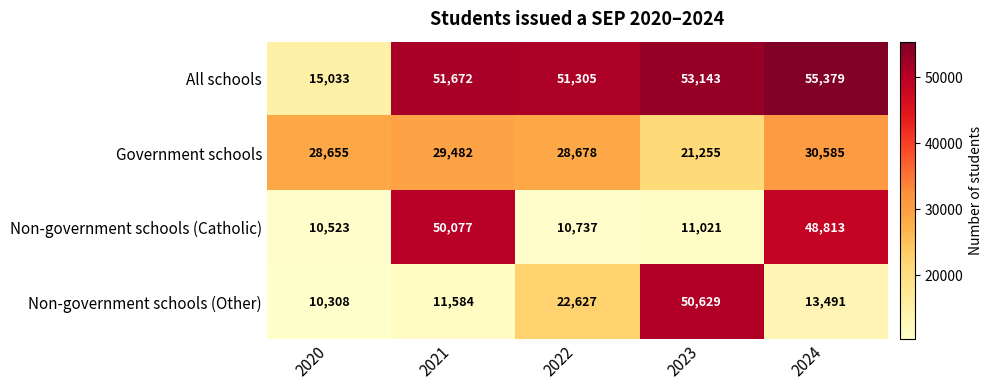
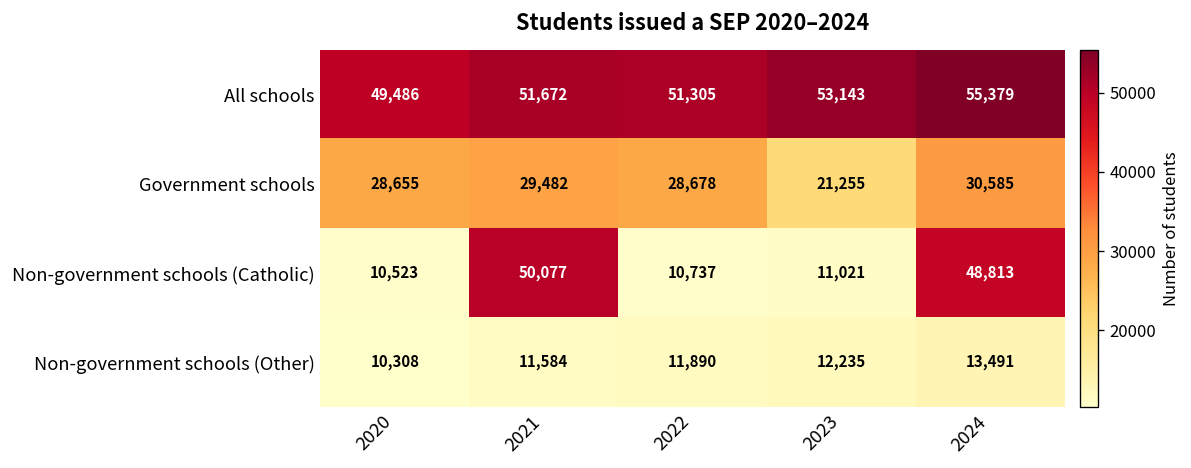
  {
    "All schools": {
-     "2020": "15,033",
+     "2020": "49,486",
      "2021": "51,672",
      "2022": "51,305",
      "2023": "53,143",
      "2024": "55,379"
    },
    "Government schools": {
      "2020": "28,655",
      "2021": "29,482",
      "2022": "28,678",
      "2023": "21,255",
      "2024": "30,585"
    },
    "Non-government schools (Catholic)": {
      "2020": "10,523",
      "2021": "50,077",
      "2022": "10,737",
      "2023": "11,021",
      "2024": "48,813"
    },
    "Non-government schools (Other)": {
      "2020": "10,308",
      "2021": "11,584",
-     "2022": "22,627",
-     "2023": "50,629",
+     "2022": "11,890",
+     "2023": "12,235",
      "2024": "13,491"
    }
  }
